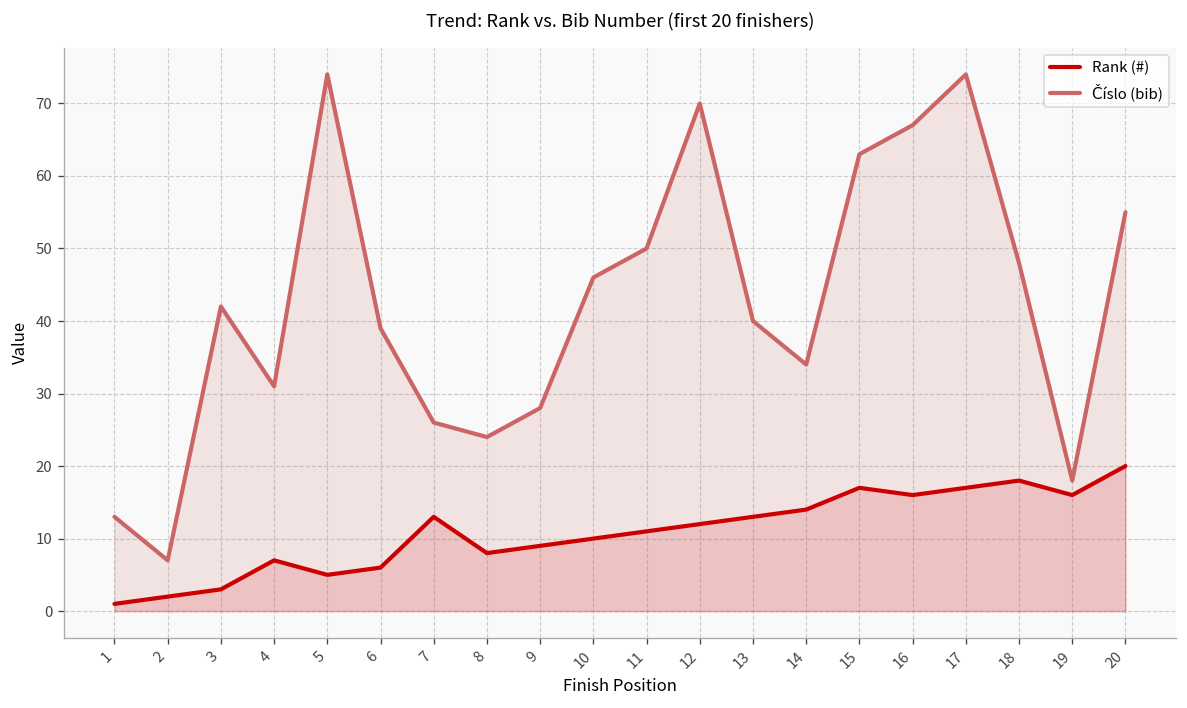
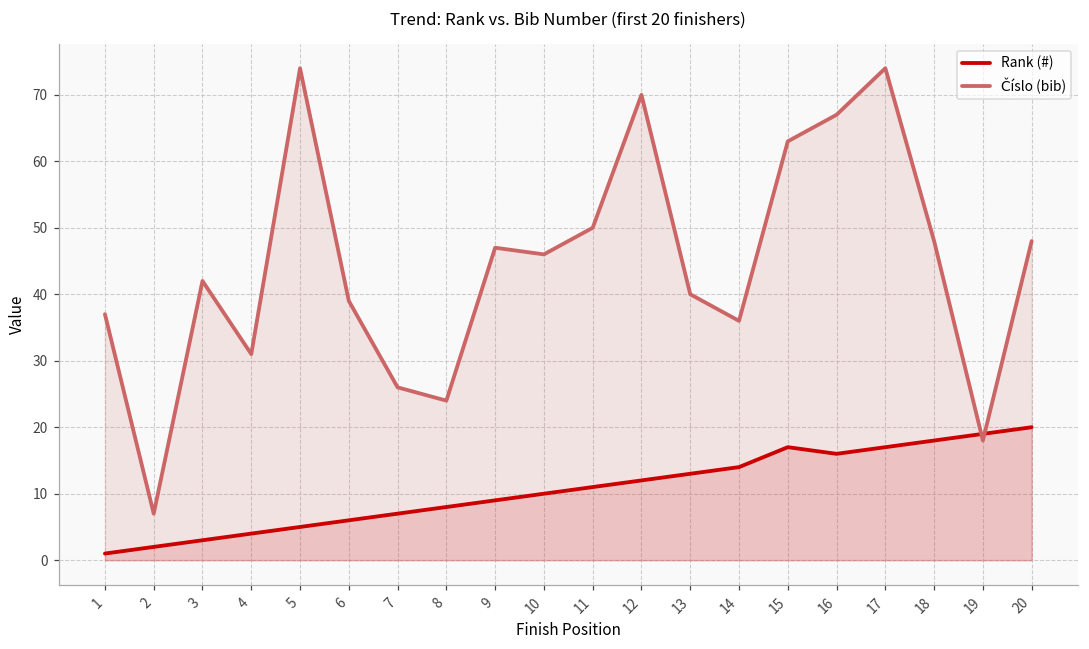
  {
    "Rank (#)": {
      "1": 1,
      "2": 2,
      "3": 3,
-     "4": 7,
+     "4": 4,
      "5": 5,
      "6": 6,
-     "7": 13,
+     "7": 7,
      "8": 8,
      "9": 9,
      "10": 10,
      "11": 11,
      "12": 12,
      "13": 13,
      "14": 14,
      "15": 17,
      "16": 16,
      "17": 17,
      "18": 18,
-     "19": 16,
+     "19": 19,
      "20": 20
    },
    "Číslo (bib)": {
-     "1": 13,
+     "1": 37,
      "2": 7,
      "3": 42,
      "4": 31,
      "5": 74,
      "6": 39,
      "7": 26,
      "8": 24,
-     "9": 28,
+     "9": 47,
      "10": 46,
      "11": 50,
      "12": 70,
      "13": 40,
-     "14": 34,
+     "14": 36,
      "15": 63,
      "16": 67,
      "17": 74,
      "18": 48,
      "19": 18,
-     "20": 55
+     "20": 48
    }
  }
